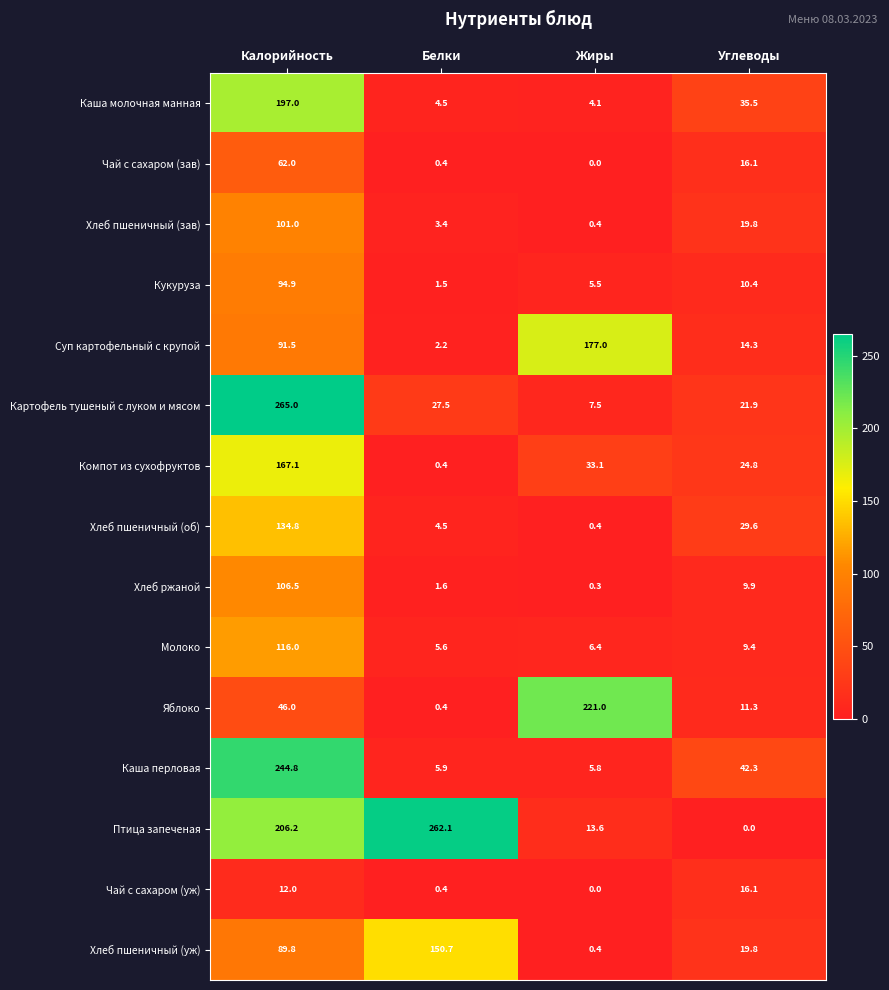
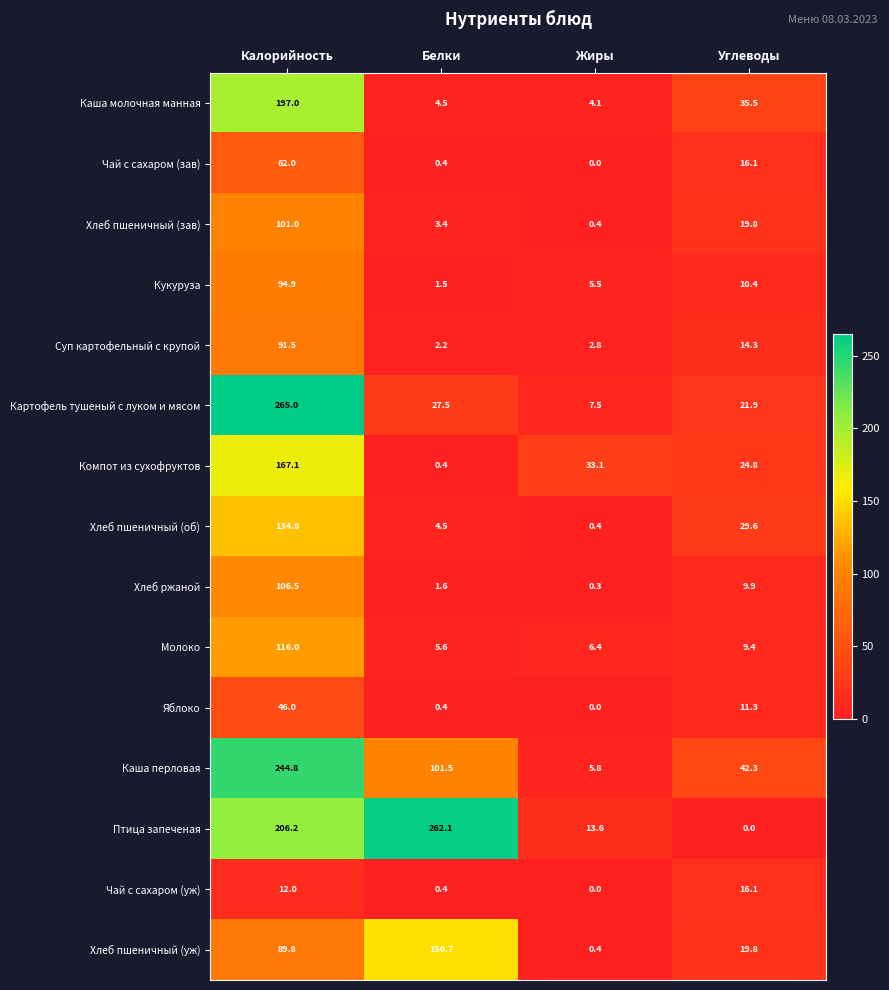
  {
    "Каша молочная манная": {
      "Калорийность": 197.0,
      "Белки": 4.5,
      "Жиры": 4.1,
      "Углеводы": 35.5
    },
    "Чай с сахаром (зав)": {
      "Калорийность": 62.0,
      "Белки": 0.4,
      "Жиры": 0.0,
      "Углеводы": 16.1
    },
    "Хлеб пшеничный (зав)": {
      "Калорийность": 101.0,
      "Белки": 3.4,
      "Жиры": 0.4,
      "Углеводы": 19.8
    },
    "Кукуруза": {
      "Калорийность": 94.9,
      "Белки": 1.5,
      "Жиры": 5.5,
      "Углеводы": 10.4
    },
    "Суп картофельный с крупой": {
      "Калорийность": 91.5,
      "Белки": 2.2,
-     "Жиры": 177.0,
+     "Жиры": 2.8,
      "Углеводы": 14.3
    },
    "Картофель тушеный с луком и мясом": {
      "Калорийность": 265.0,
      "Белки": 27.5,
      "Жиры": 7.5,
      "Углеводы": 21.9
    },
    "Компот из сухофруктов": {
      "Калорийность": 167.1,
      "Белки": 0.4,
      "Жиры": 33.1,
      "Углеводы": 24.8
    },
    "Хлеб пшеничный (об)": {
      "Калорийность": 134.8,
      "Белки": 4.5,
      "Жиры": 0.4,
      "Углеводы": 29.6
    },
    "Хлеб ржаной": {
      "Калорийность": 106.5,
      "Белки": 1.6,
      "Жиры": 0.3,
      "Углеводы": 9.9
    },
    "Молоко": {
      "Калорийность": 116.0,
      "Белки": 5.6,
      "Жиры": 6.4,
      "Углеводы": 9.4
    },
    "Яблоко": {
      "Калорийность": 46.0,
      "Белки": 0.4,
-     "Жиры": 221.0,
+     "Жиры": 0.0,
      "Углеводы": 11.3
    },
    "Каша перловая": {
      "Калорийность": 244.8,
-     "Белки": 5.9,
+     "Белки": 101.5,
      "Жиры": 5.8,
      "Углеводы": 42.3
    },
    "Птица запеченая": {
      "Калорийность": 206.2,
      "Белки": 262.1,
      "Жиры": 13.6,
      "Углеводы": 0.0
    },
    "Чай с сахаром (уж)": {
      "Калорийность": 12.0,
      "Белки": 0.4,
      "Жиры": 0.0,
      "Углеводы": 16.1
    },
    "Хлеб пшеничный (уж)": {
      "Калорийность": 89.8,
      "Белки": 150.7,
      "Жиры": 0.4,
      "Углеводы": 19.8
    }
  }
